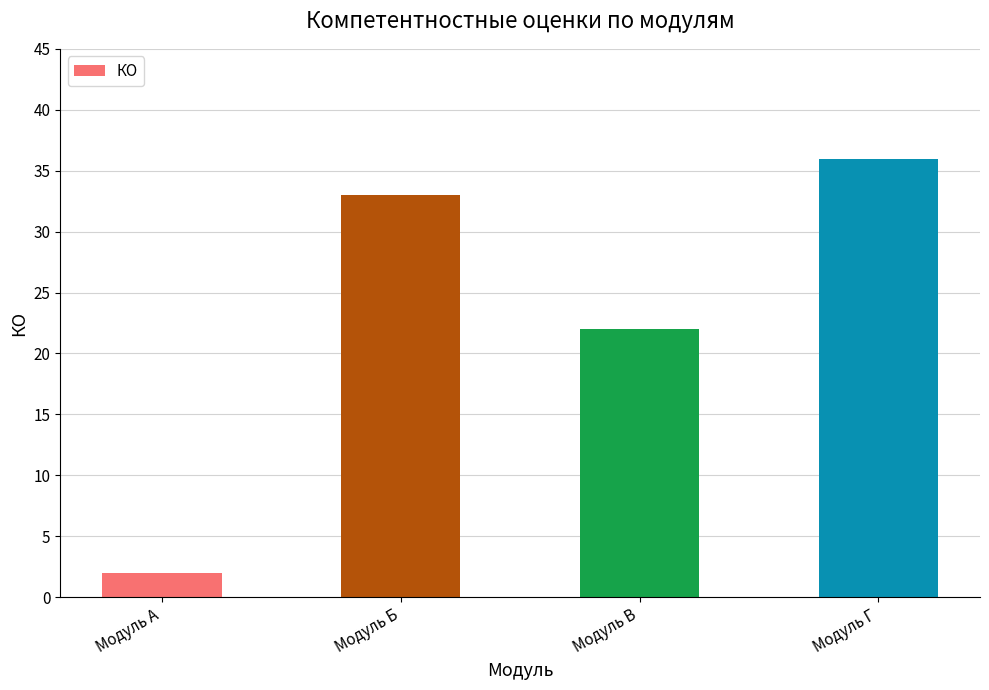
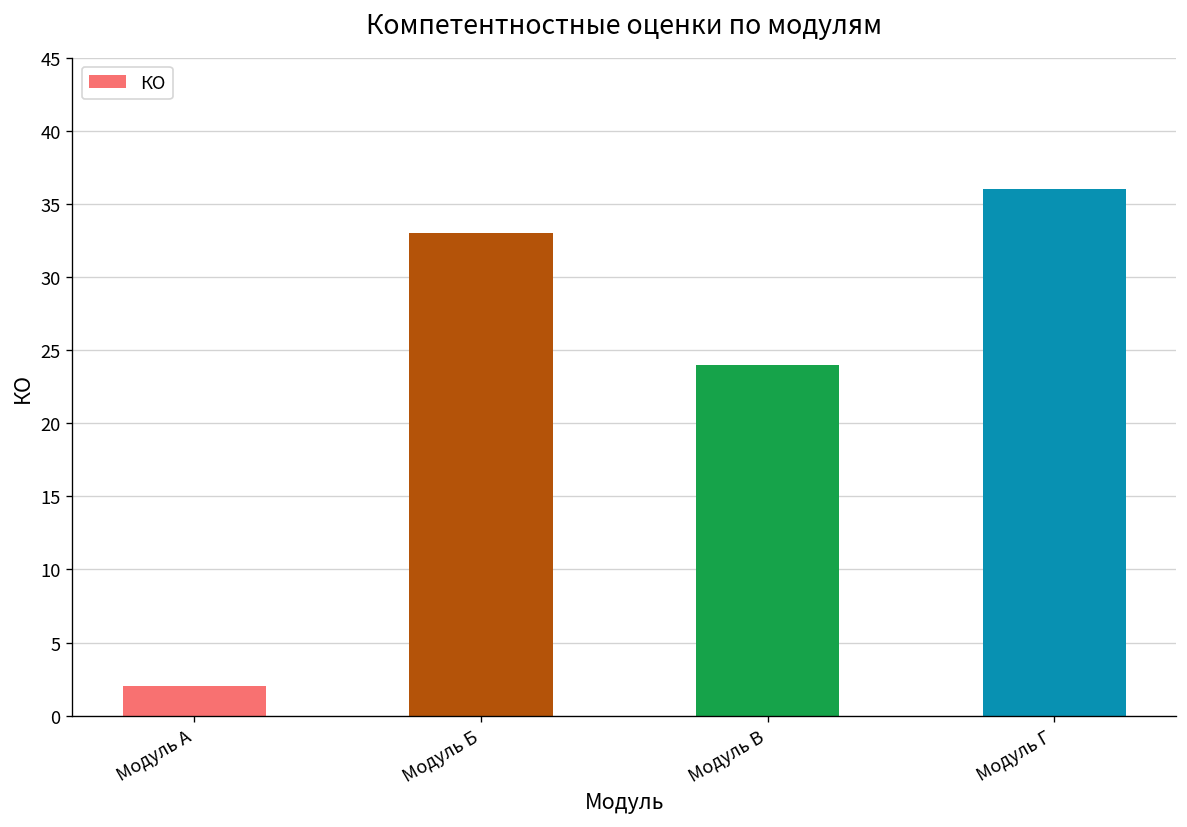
  {
    "Модуль А": 2,
    "Модуль Б": 33,
-   "Модуль В": 22,
+   "Модуль В": 24,
    "Модуль Г": 36
  }
